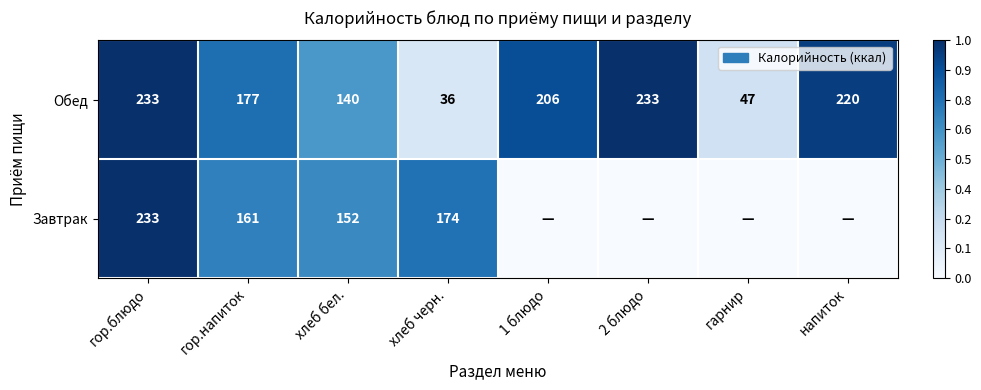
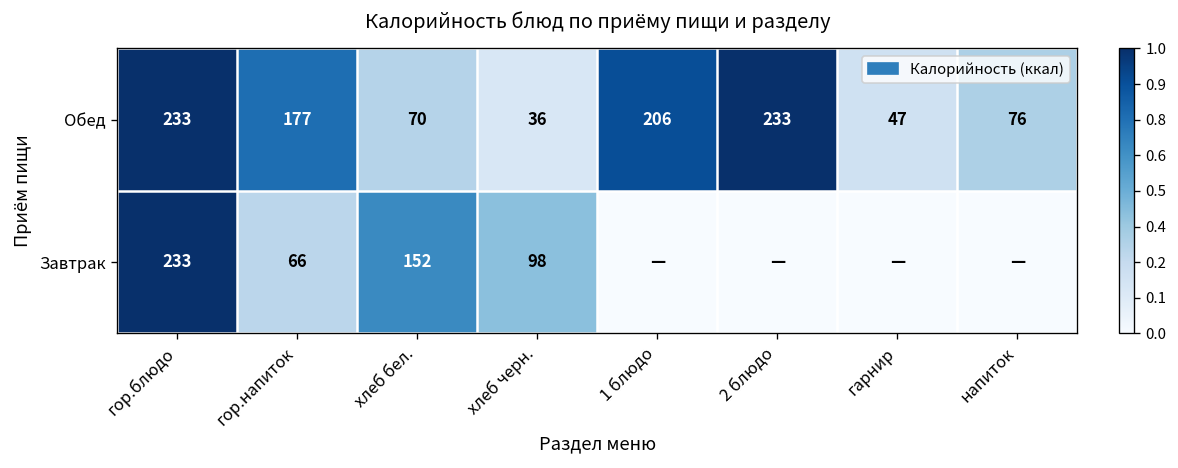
  {
    "Обед": {
      "гор.блюдо": 233,
      "гор.напиток": 177,
-     "хлеб бел.": 140,
+     "хлеб бел.": 70,
      "хлеб черн.": 36,
      "1 блюдо": 206,
      "2 блюдо": 233,
      "гарнир": 47,
-     "напиток": 220
+     "напиток": 76
    },
    "Завтрак": {
      "гор.блюдо": 233,
-     "гор.напиток": 161,
+     "гор.напиток": 66,
      "хлеб бел.": 152,
-     "хлеб черн.": 174
+     "хлеб черн.": 98
    }
  }
